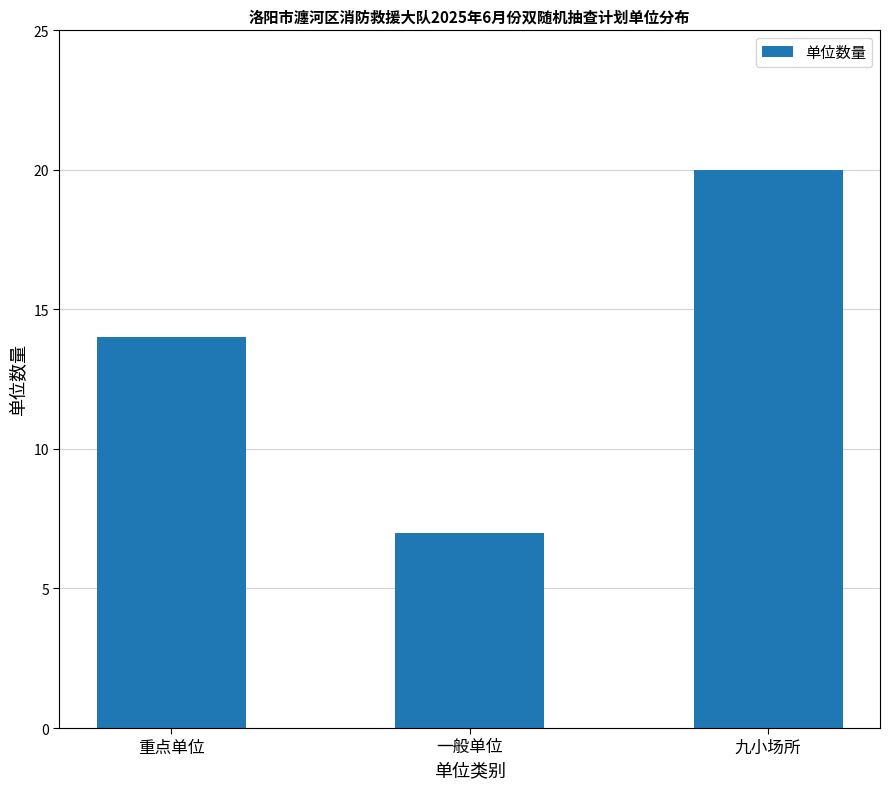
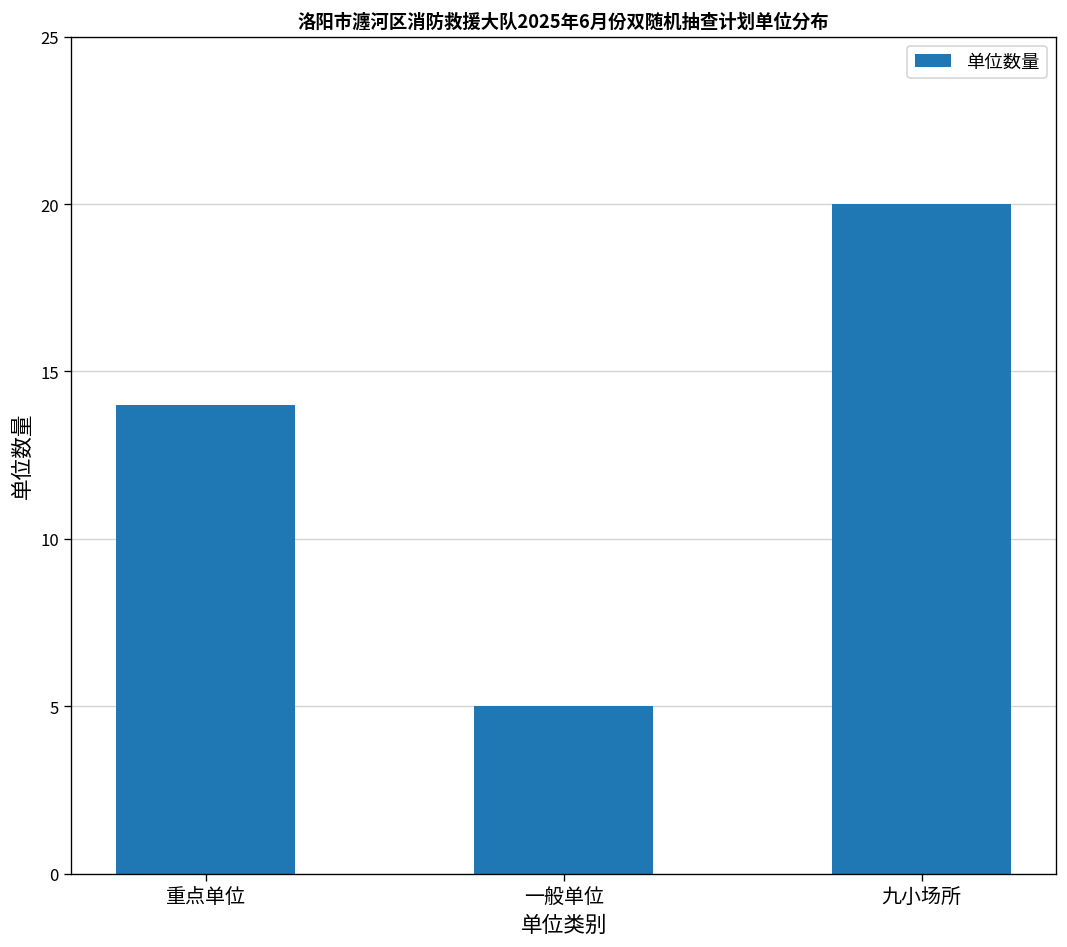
  {
    "重点单位": 14,
-   "一般单位": 7,
+   "一般单位": 5,
    "九小场所": 20
  }
